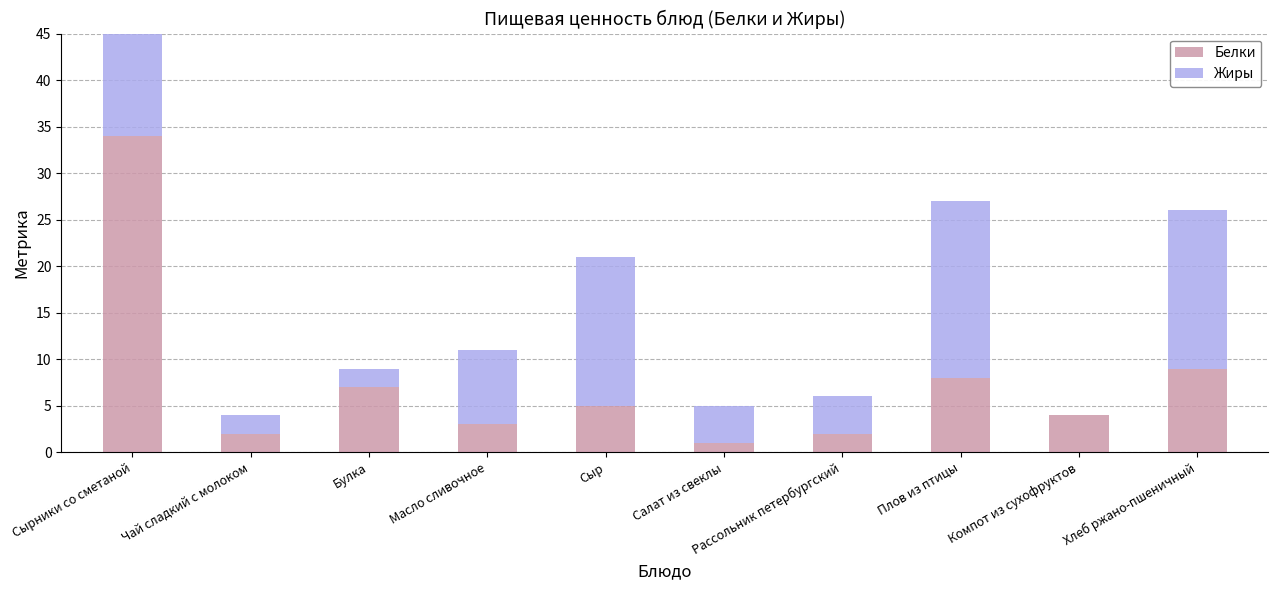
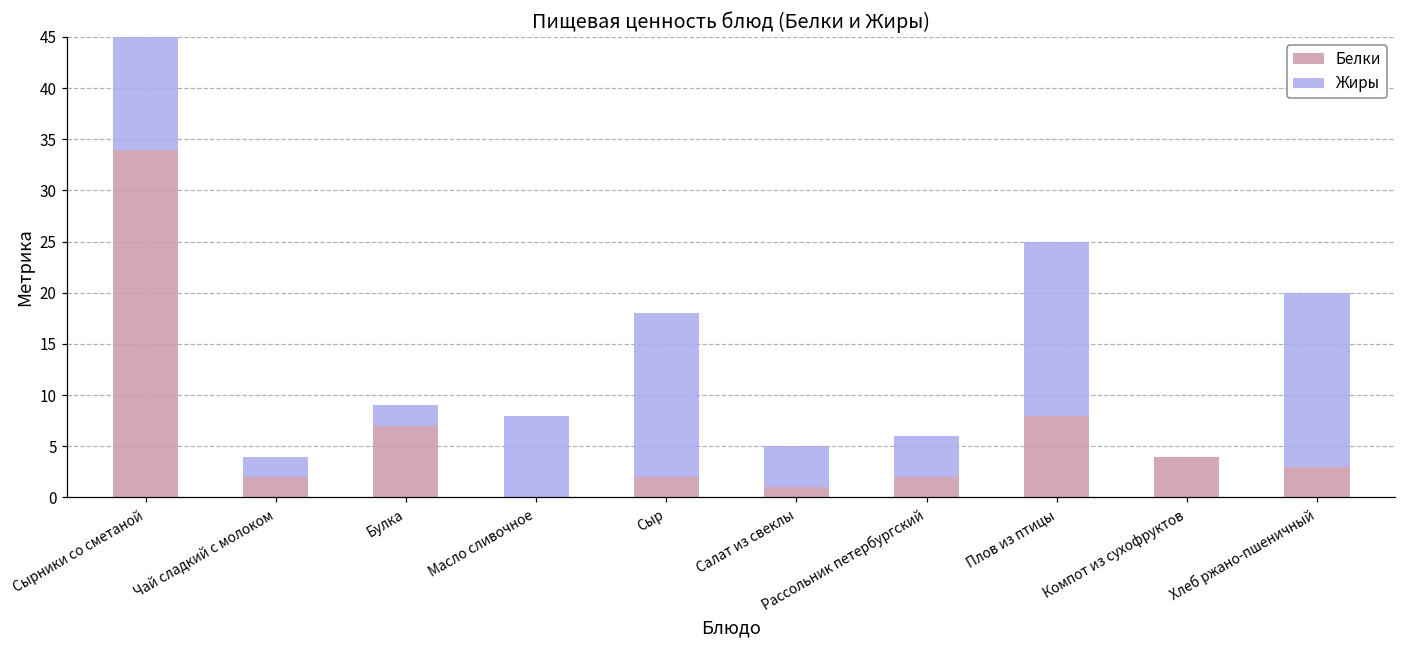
  {
    "Белки": {
      "Сырники со сметаной": 34,
      "Чай сладкий с молоком": 2,
      "Булка": 7,
-     "Масло сливочное": 3,
-     "Сыр": 5,
+     "Масло сливочное": 0,
+     "Сыр": 2,
      "Салат из свеклы": 1,
      "Рассольник петербургский": 2,
      "Плов из птицы": 8,
      "Компот из сухофруктов": 4,
-     "Хлеб ржано-пшеничный": 9
+     "Хлеб ржано-пшеничный": 3
    },
    "Жиры": {
      "Чай сладкий с молоком": 2,
      "Булка": 2,
      "Масло сливочное": 8,
      "Сыр": 16,
      "Салат из свеклы": 4,
      "Рассольник петербургский": 4,
-     "Плов из птицы": 19,
+     "Плов из птицы": 17,
      "Компот из сухофруктов": 0,
      "Хлеб ржано-пшеничный": 17
    }
  }
